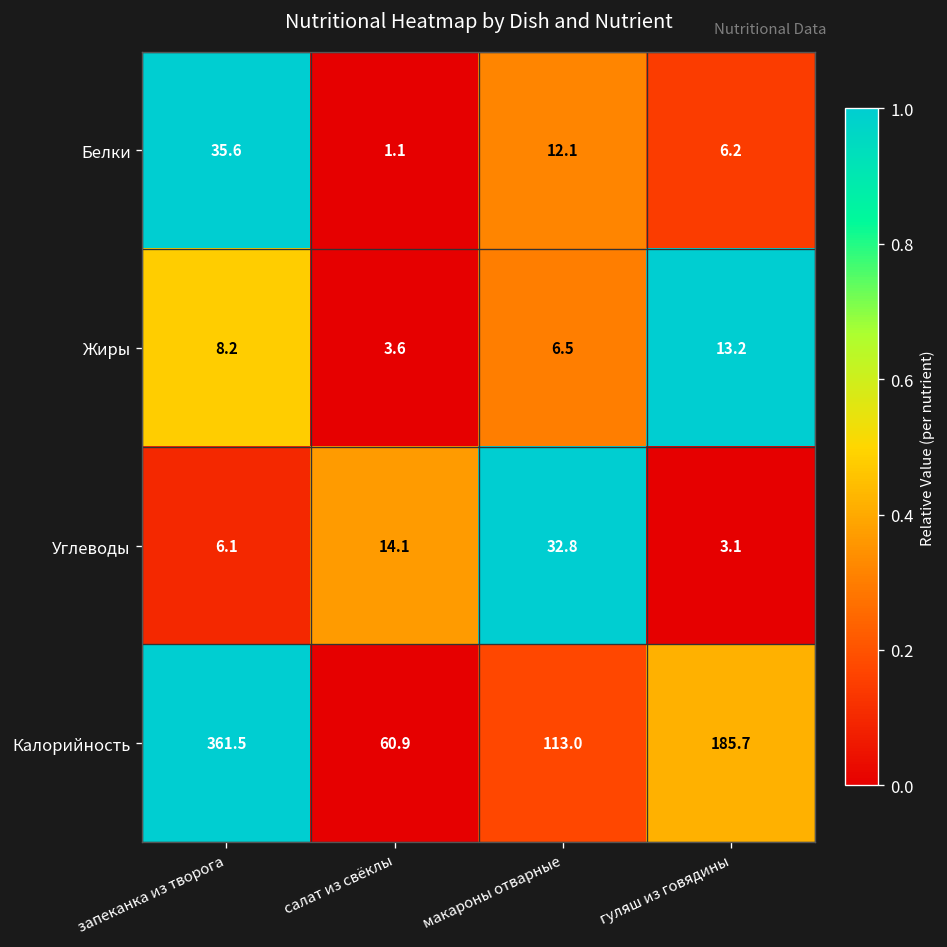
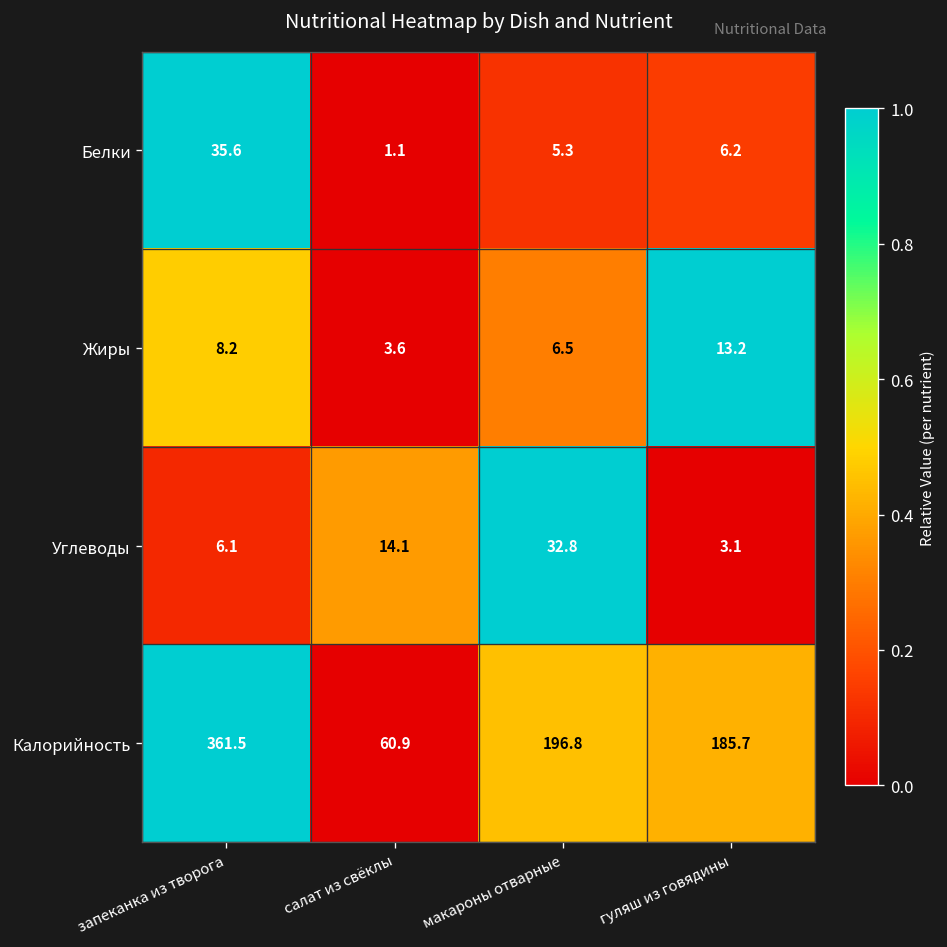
  {
    "Белки": {
      "запеканка из творога": 35.6,
      "салат из свёклы": 1.1,
-     "макароны отварные": 12.1,
+     "макароны отварные": 5.3,
      "гуляш из говядины": 6.2
    },
    "Жиры": {
      "запеканка из творога": 8.2,
      "салат из свёклы": 3.6,
      "макароны отварные": 6.5,
      "гуляш из говядины": 13.2
    },
    "Углеводы": {
      "запеканка из творога": 6.1,
      "салат из свёклы": 14.1,
      "макароны отварные": 32.8,
      "гуляш из говядины": 3.1
    },
    "Калорийность": {
      "запеканка из творога": 361.5,
      "салат из свёклы": 60.9,
-     "макароны отварные": 113.0,
+     "макароны отварные": 196.8,
      "гуляш из говядины": 185.7
    }
  }
